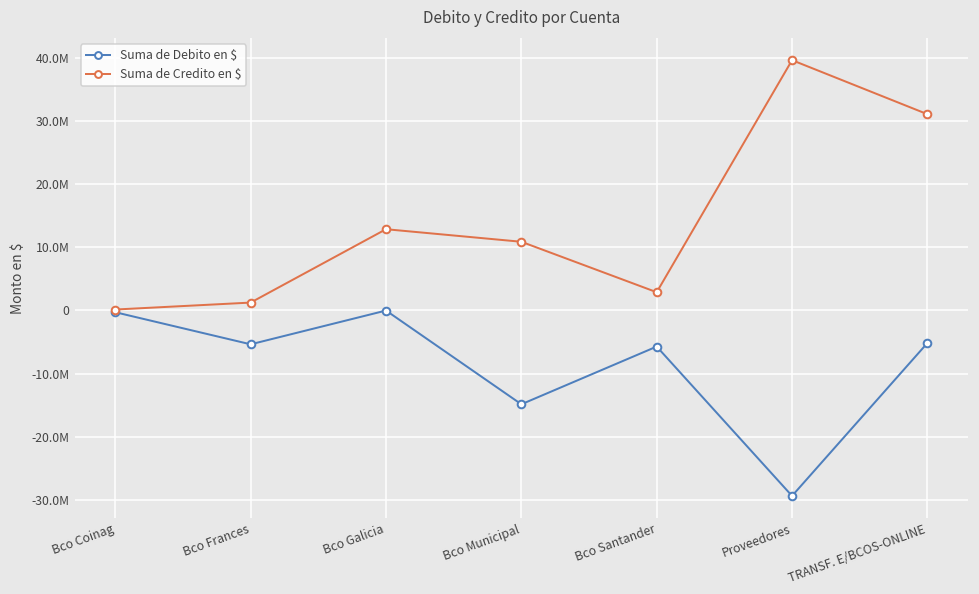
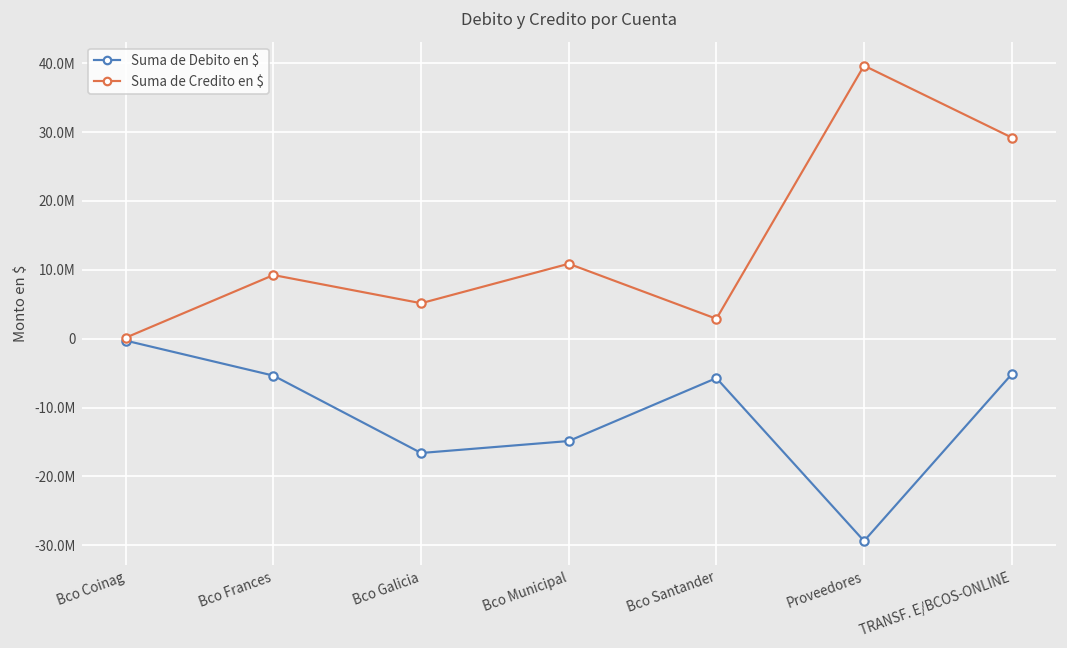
  {
    "Suma de Debito en $": {
      "Bco Frances": -5000000,
-     "Bco Galicia": 0,
+     "Bco Galicia": -17000000,
      "Bco Municipal": -15000000,
      "Bco Santander": -6000000,
      "Proveedores": -29000000,
      "TRANSF. E/BCOS-ONLINE": -5000000
    },
    "Suma de Credito en $": {
-     "Bco Frances": 1000000,
-     "Bco Galicia": 13000000,
+     "Bco Frances": 9000000,
+     "Bco Galicia": 5000000,
      "Bco Municipal": 11000000,
      "Bco Santander": 3000000,
      "Proveedores": 40000000,
-     "TRANSF. E/BCOS-ONLINE": 31000000
+     "TRANSF. E/BCOS-ONLINE": 29000000
    }
  }
